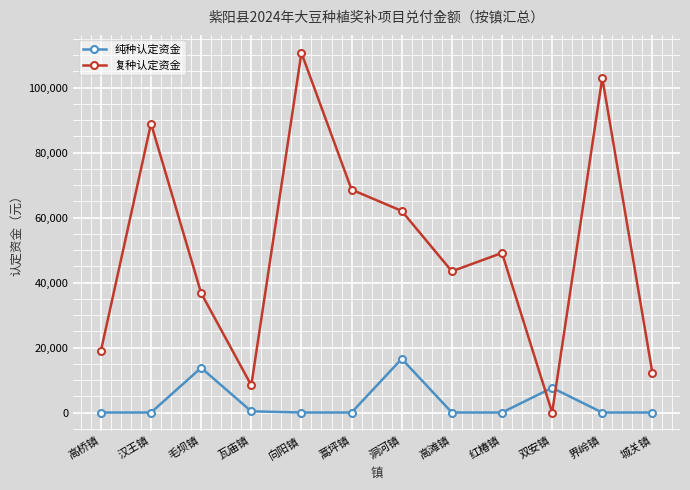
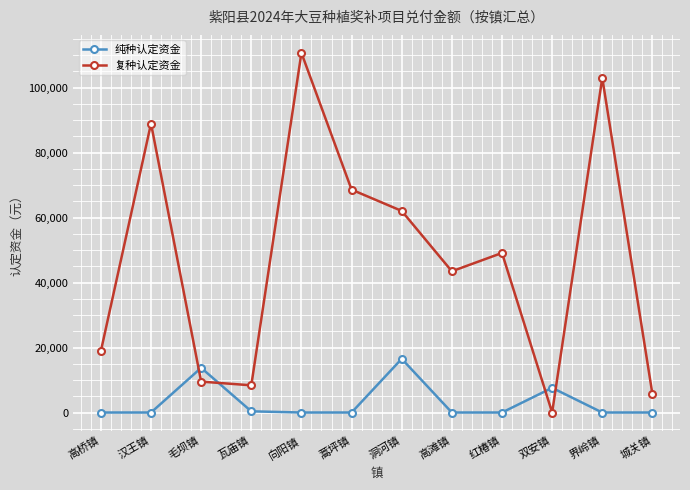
  {
    "纯种认定资金": {
      "高桥镇": "0",
      "汉王镇": "0",
      "毛坝镇": "14,000",
      "瓦庙镇": "0",
      "向阳镇": "0",
      "蒿坪镇": "0",
      "洞河镇": "17,000",
      "高滩镇": "0",
      "红椿镇": "0",
      "双安镇": "8,000",
      "界岭镇": "0",
      "城关镇": "0"
    },
    "复种认定资金": {
      "高桥镇": "19,000",
      "汉王镇": "89,000",
-     "毛坝镇": "37,000",
+     "毛坝镇": "10,000",
      "瓦庙镇": "8,000",
      "向阳镇": "111,000",
      "蒿坪镇": "69,000",
      "洞河镇": "62,000",
      "高滩镇": "43,000",
      "红椿镇": "49,000",
      "双安镇": "0",
      "界岭镇": "103,000",
-     "城关镇": "12,000"
+     "城关镇": "6,000"
    }
  }
